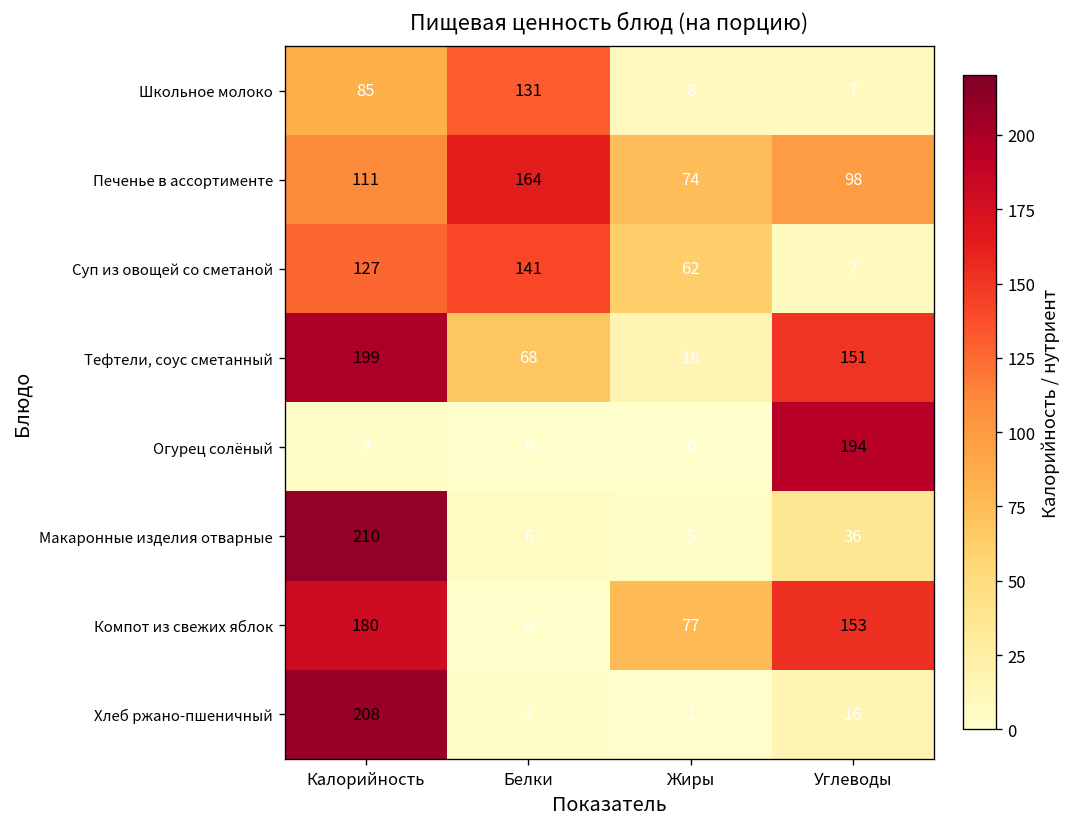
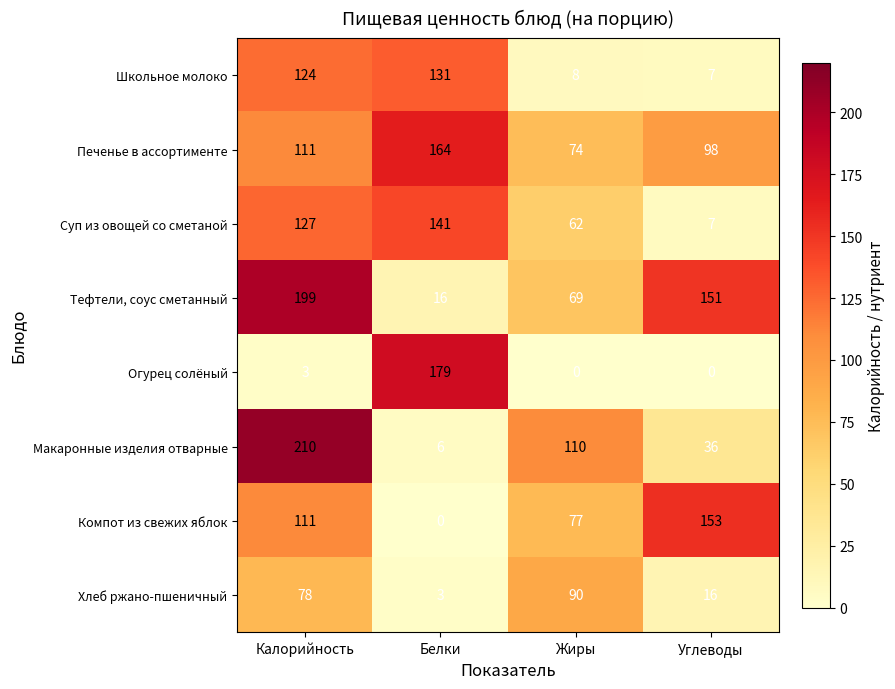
  {
    "Школьное молоко": {
-     "Калорийность": 85,
+     "Калорийность": 124,
      "Белки": 131,
      "Жиры": 8,
      "Углеводы": 7
    },
    "Печенье в ассортименте": {
      "Калорийность": 111,
      "Белки": 164,
      "Жиры": 74,
      "Углеводы": 98
    },
    "Суп из овощей со сметаной": {
      "Калорийность": 127,
      "Белки": 141,
      "Жиры": 62,
      "Углеводы": 7
    },
    "Тефтели, соус сметанный": {
      "Калорийность": 199,
-     "Белки": 68,
-     "Жиры": 16,
+     "Белки": 16,
+     "Жиры": 69,
      "Углеводы": 151
    },
    "Огурец солёный": {
      "Калорийность": 3,
-     "Белки": 0,
+     "Белки": 179,
      "Жиры": 0,
-     "Углеводы": 194
+     "Углеводы": 0
    },
    "Макаронные изделия отварные": {
      "Калорийность": 210,
      "Белки": 6,
-     "Жиры": 5,
+     "Жиры": 110,
      "Углеводы": 36
    },
    "Компот из свежих яблок": {
-     "Калорийность": 180,
+     "Калорийность": 111,
      "Белки": 0,
      "Жиры": 77,
      "Углеводы": 153
    },
    "Хлеб ржано-пшеничный": {
-     "Калорийность": 208,
+     "Калорийность": 78,
      "Белки": 3,
-     "Жиры": 1,
+     "Жиры": 90,
      "Углеводы": 16
    }
  }
